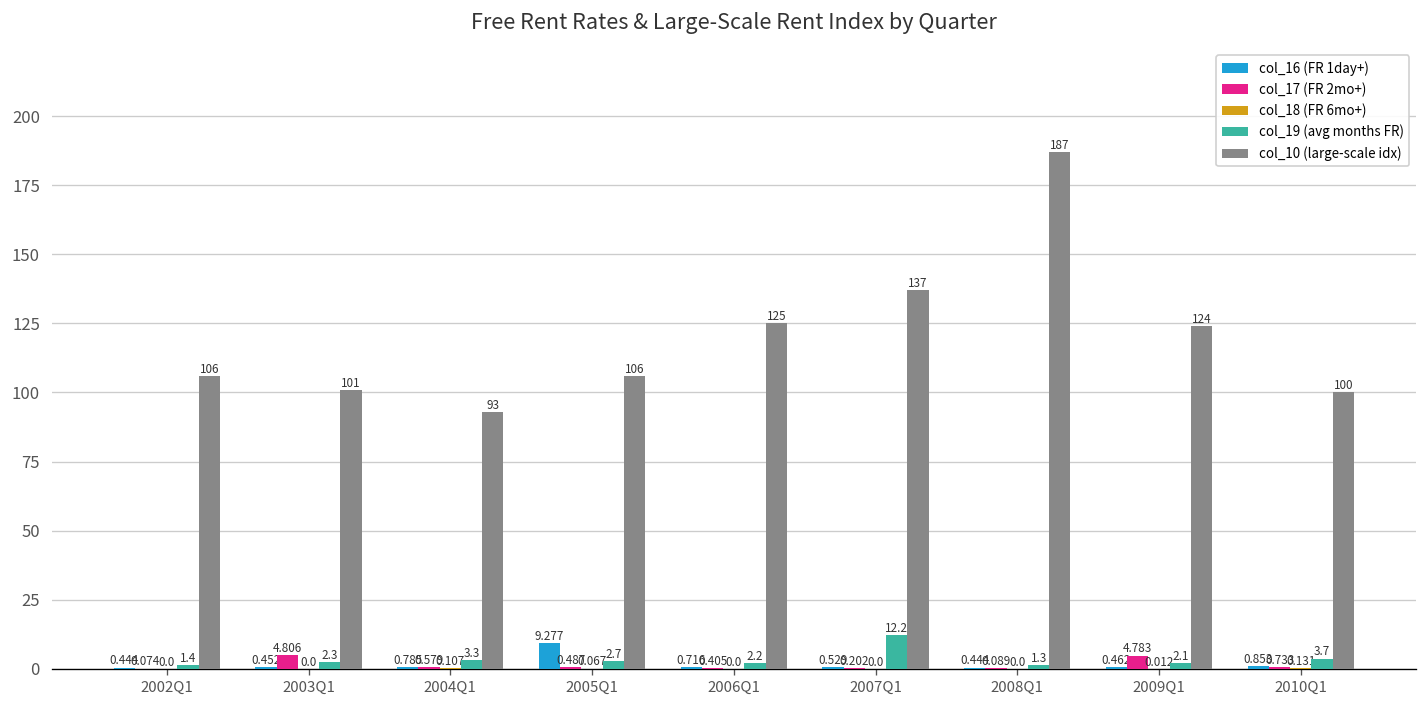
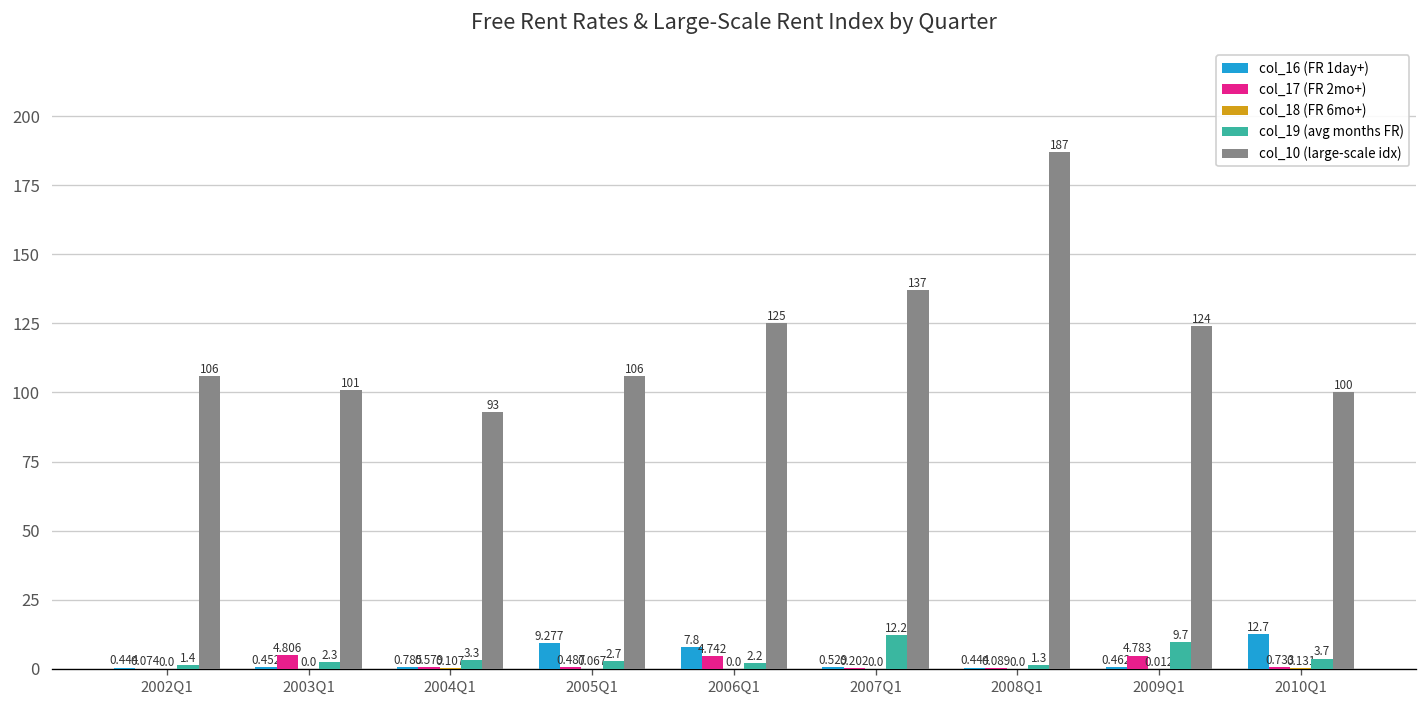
  {
    "col_16 (FR 1day+)": {
      "2003Q1": 0.452,
      "2005Q1": 9.277,
-     "2006Q1": 0.716,
+     "2006Q1": 7.8,
      "2009Q1": 0.462,
-     "2010Q1": 0.853
+     "2010Q1": 12.7
    },
    "col_17 (FR 2mo+)": {
      "2003Q1": 4.806,
-     "2006Q1": 0.405,
+     "2006Q1": 4.742,
      "2009Q1": 4.783
    },
    "col_18 (FR 6mo+)": {
      "2002Q1": 0.0,
      "2003Q1": 0.0,
      "2006Q1": 0.0,
      "2007Q1": 0.0,
      "2008Q1": 0.0,
      "2009Q1": 0.012
    },
    "col_19 (avg months FR)": {
      "2002Q1": 1.4,
      "2003Q1": 2.3,
      "2004Q1": 3.3,
      "2005Q1": 2.7,
      "2006Q1": 2.2,
      "2007Q1": 12.2,
      "2008Q1": 1.3,
-     "2009Q1": 2.1,
+     "2009Q1": 9.7,
      "2010Q1": 3.7
    },
    "col_10 (large-scale idx)": {
      "2002Q1": 106,
      "2003Q1": 101,
      "2004Q1": 93,
      "2005Q1": 106,
      "2006Q1": 125,
      "2007Q1": 137,
      "2008Q1": 187,
      "2009Q1": 124,
      "2010Q1": 100
    }
  }
